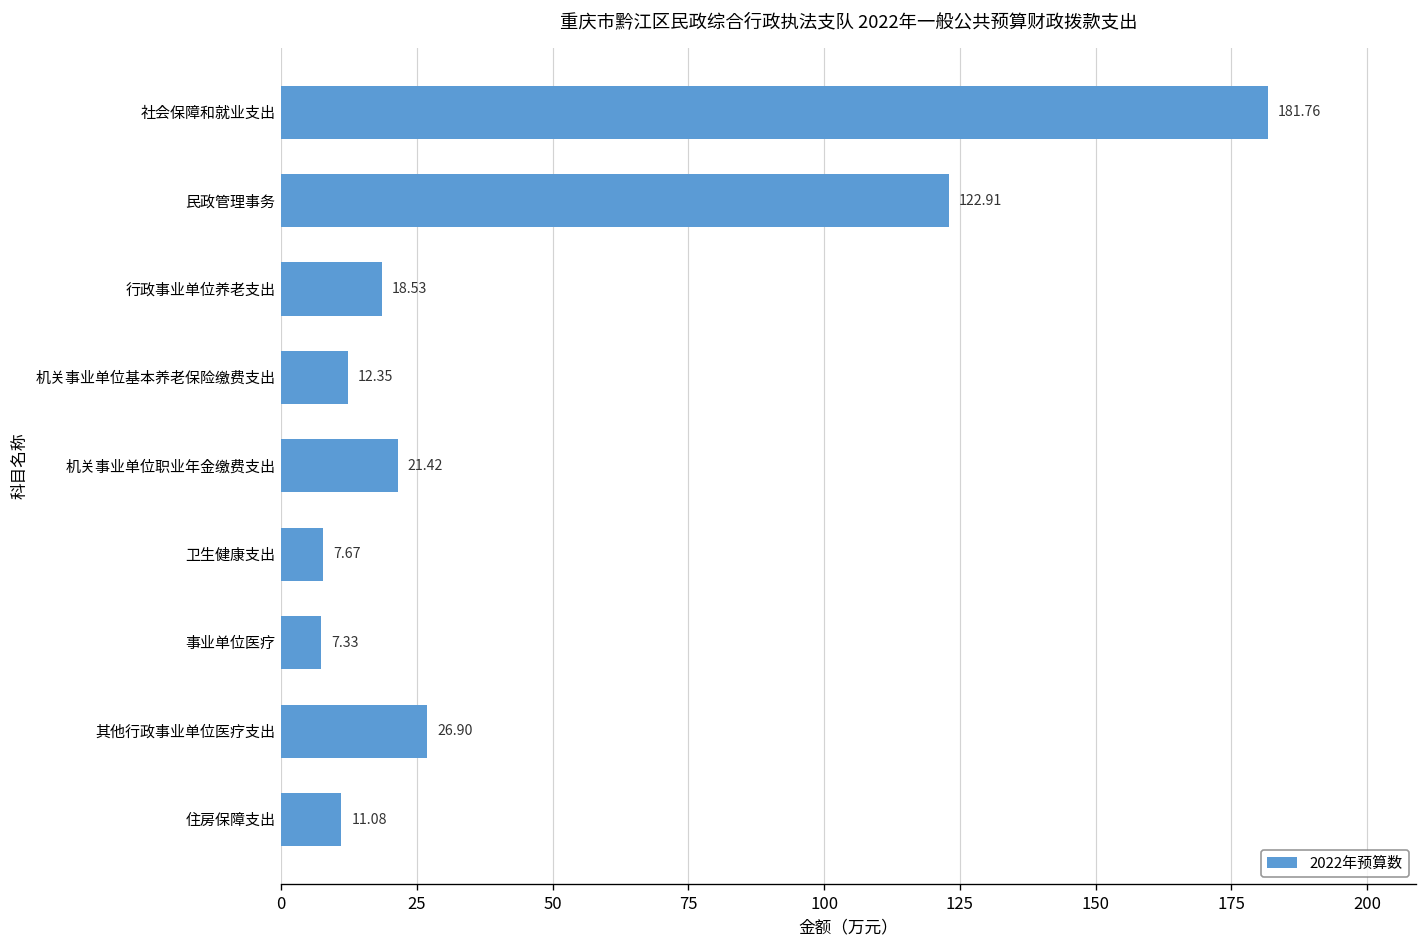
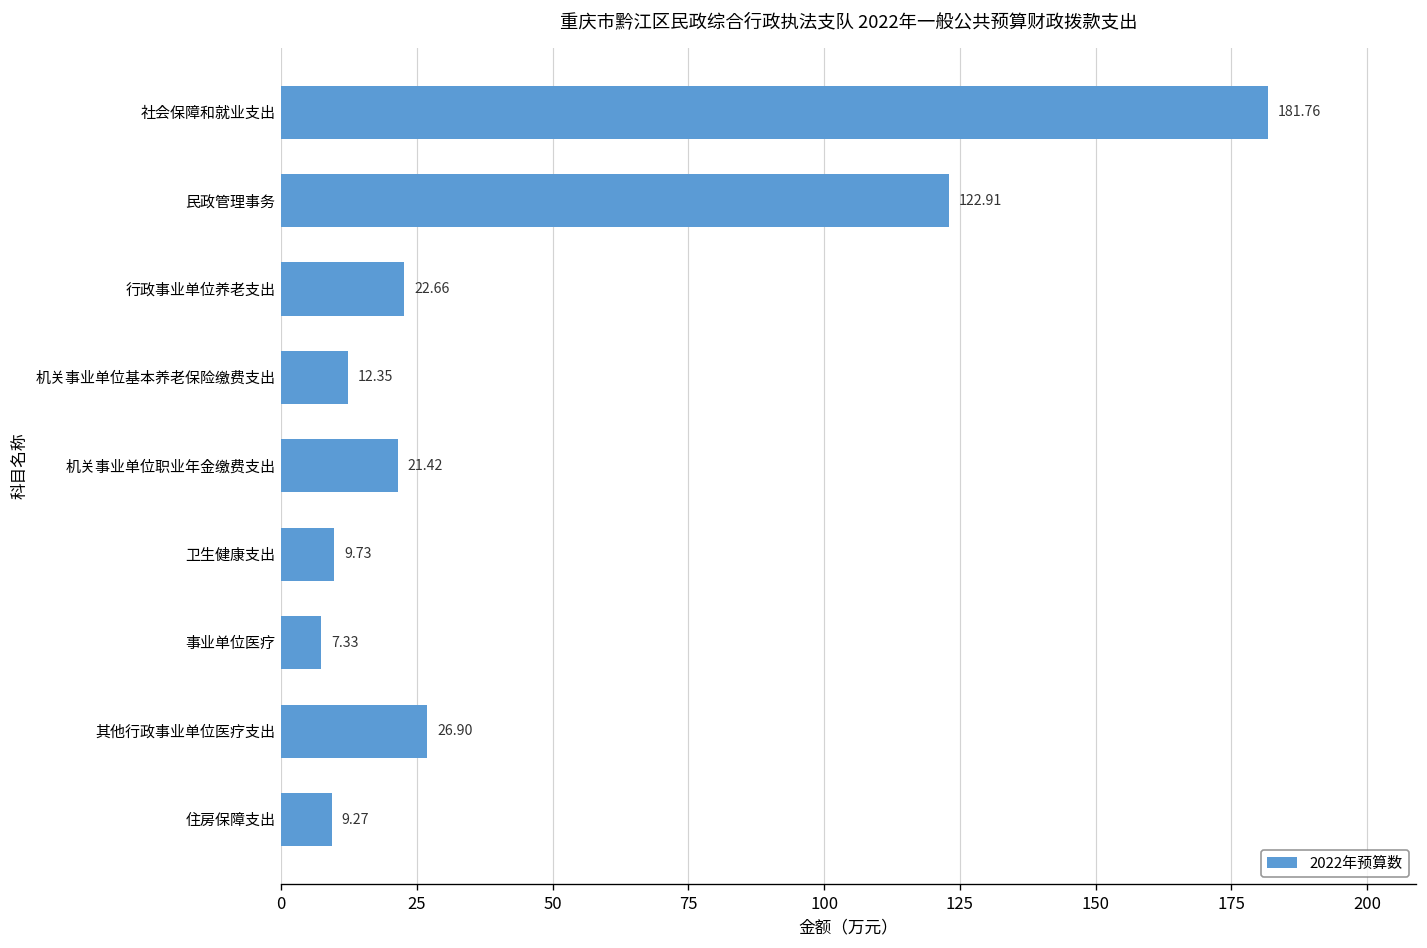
  {
    "社会保障和就业支出": 181.76,
    "民政管理事务": 122.91,
-   "行政事业单位养老支出": 18.53,
+   "行政事业单位养老支出": 22.66,
    "机关事业单位基本养老保险缴费支出": 12.35,
    "机关事业单位职业年金缴费支出": 21.42,
-   "卫生健康支出": 7.67,
+   "卫生健康支出": 9.73,
    "事业单位医疗": 7.33,
    "其他行政事业单位医疗支出": 26.90,
-   "住房保障支出": 11.08
+   "住房保障支出": 9.27
  }
